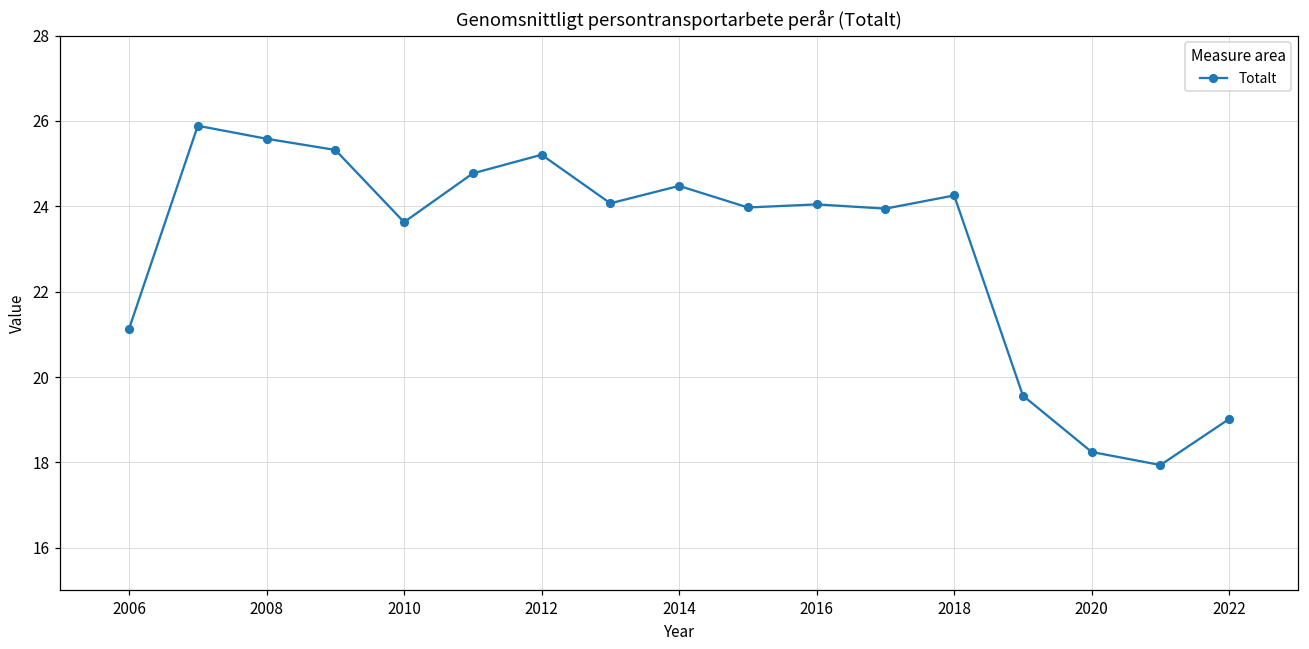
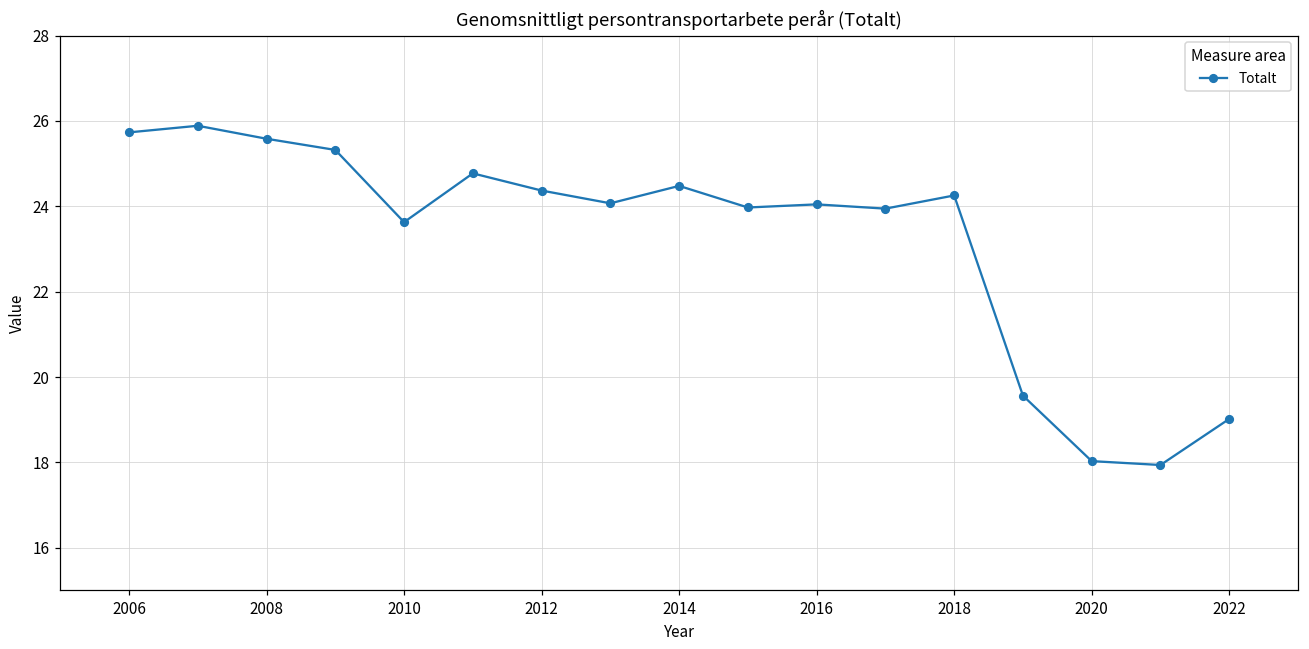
  {
-   "2006": 21.1,
+   "2006": 25.7,
    "2008": 25.6,
    "2010": 23.6,
-   "2012": 25.2,
+   "2012": 24.4,
    "2014": 24.5,
    "2016": 24.0,
    "2018": 24.3,
-   "2020": 18.2,
+   "2020": 18.0,
    "2022": 19.0
  }
